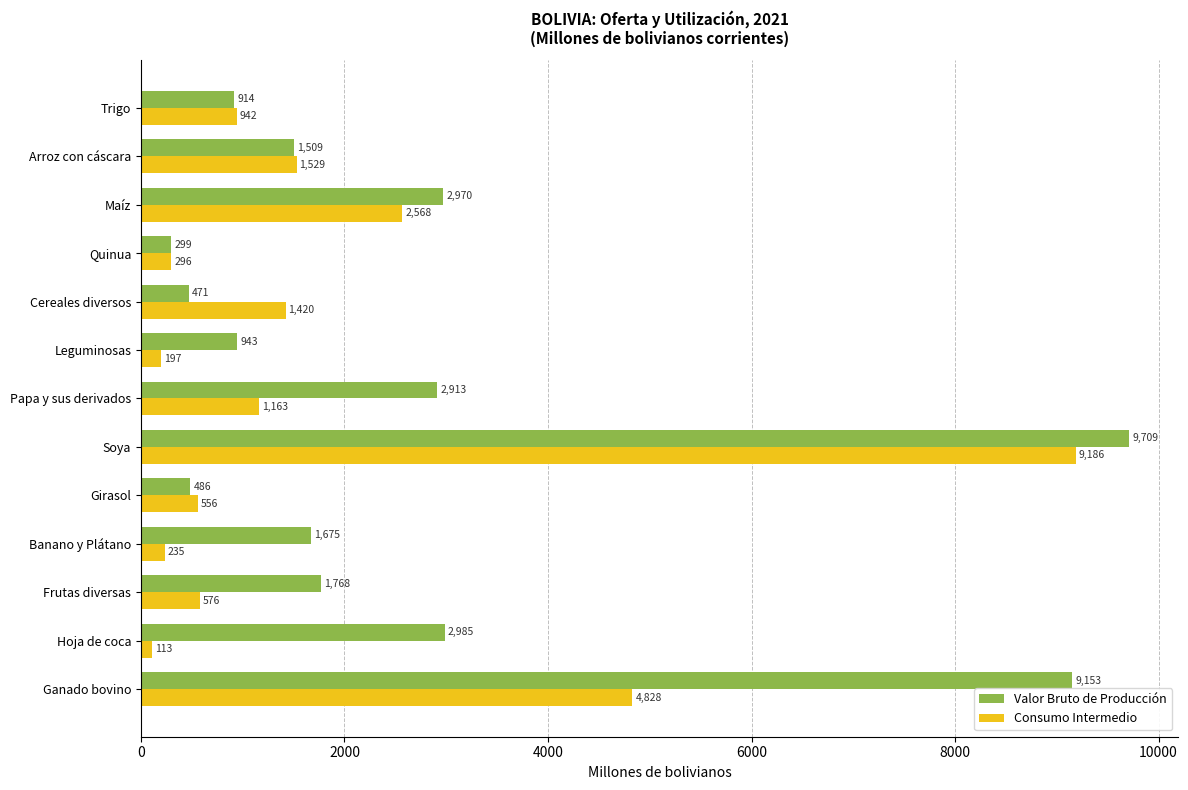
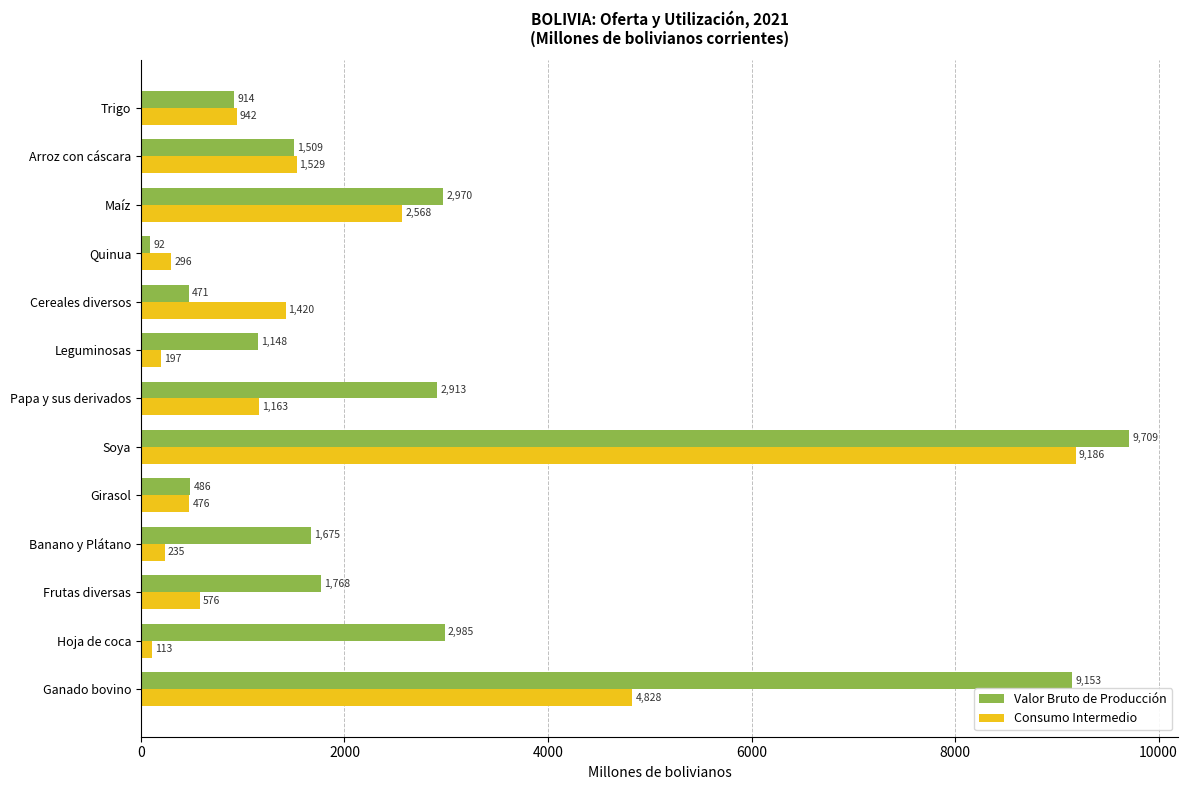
  {
    "Valor Bruto de Producción": {
      "Trigo": "914",
      "Arroz con cáscara": "1,509",
      "Maíz": "2,970",
-     "Quinua": "299",
+     "Quinua": "92",
      "Cereales diversos": "471",
-     "Leguminosas": "943",
+     "Leguminosas": "1,148",
      "Papa y sus derivados": "2,913",
      "Soya": "9,709",
      "Girasol": "486",
      "Banano y Plátano": "1,675",
      "Frutas diversas": "1,768",
      "Hoja de coca": "2,985",
      "Ganado bovino": "9,153"
    },
    "Consumo Intermedio": {
      "Trigo": "942",
      "Arroz con cáscara": "1,529",
      "Maíz": "2,568",
      "Quinua": "296",
      "Cereales diversos": "1,420",
      "Leguminosas": "197",
      "Papa y sus derivados": "1,163",
      "Soya": "9,186",
-     "Girasol": "556",
+     "Girasol": "476",
      "Banano y Plátano": "235",
      "Frutas diversas": "576",
      "Hoja de coca": "113",
      "Ganado bovino": "4,828"
    }
  }
